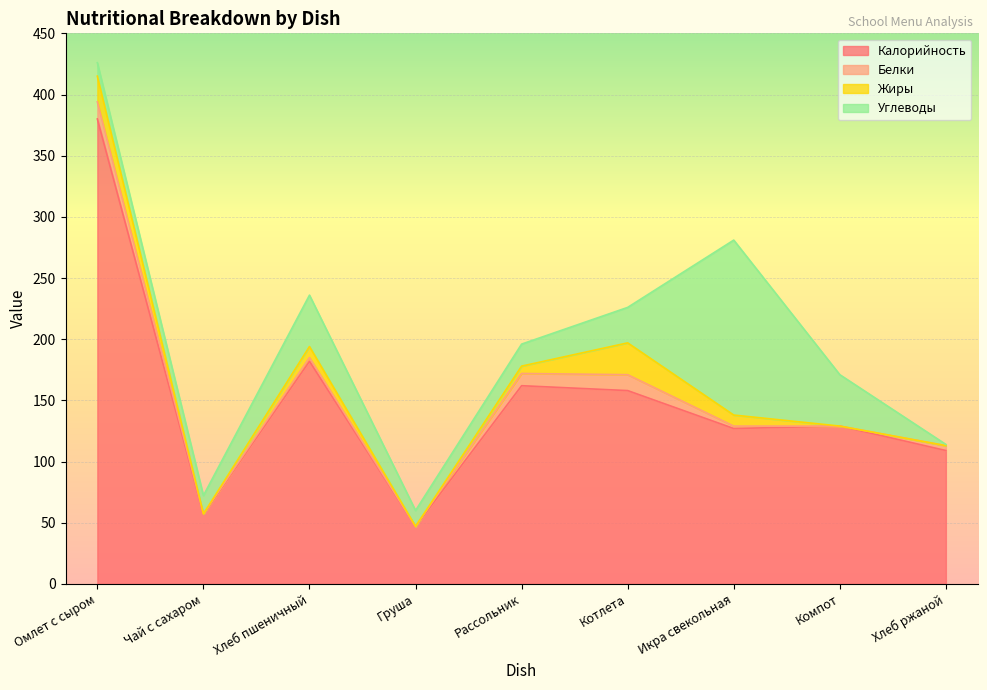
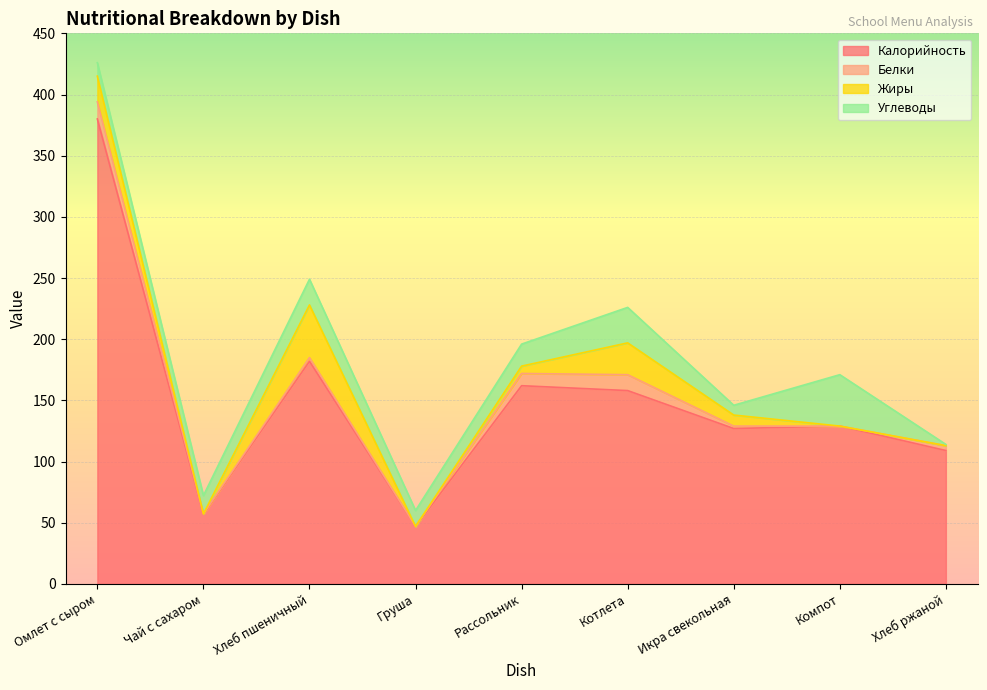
  {
    "Жиры": {
      "Омлет с сыром": 21,
-     "Хлеб пшеничный": 9,
+     "Хлеб пшеничный": 43,
      "Рассольник": 6,
      "Котлета": 26,
      "Икра свекольная": 9
    },
    "Углеводы": {
      "Омлет с сыром": 11,
      "Чай с сахаром": 15,
-     "Хлеб пшеничный": 42,
+     "Хлеб пшеничный": 21,
      "Груша": 13,
      "Рассольник": 18,
      "Котлета": 29,
-     "Икра свекольная": 143,
+     "Икра свекольная": 8,
      "Компот": 42
    }
  }
